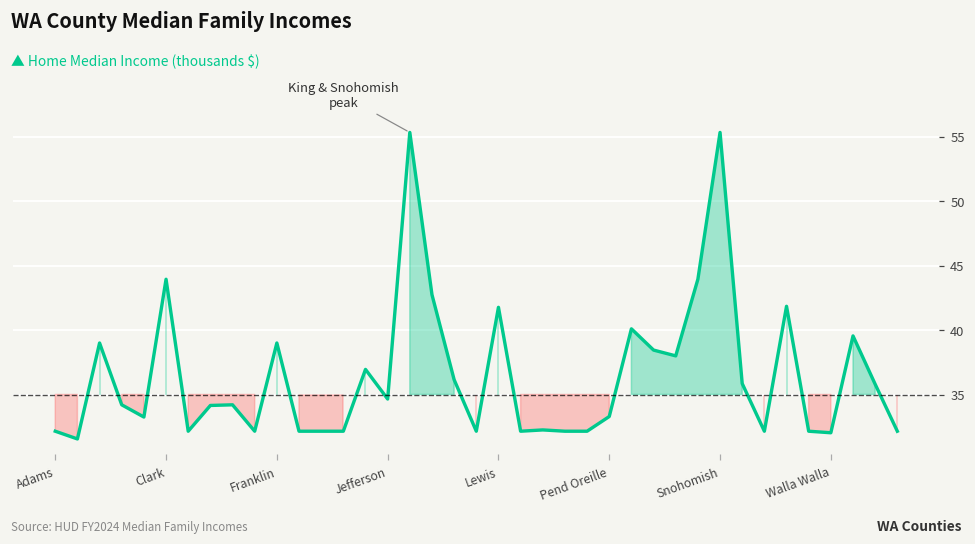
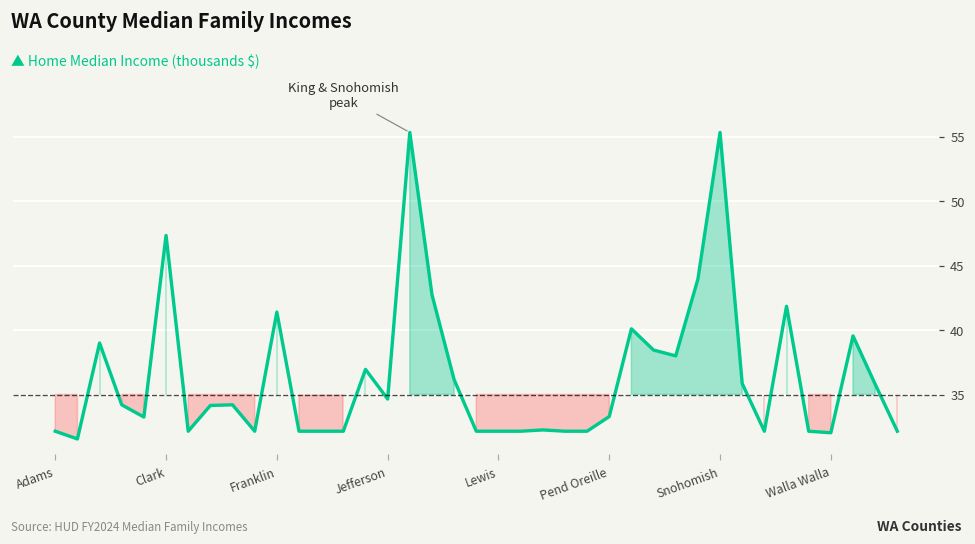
  {
    "Adams": 32.2,
-   "Clark": 44.0,
-   "Franklin": 39.0,
+   "Clark": 47.4,
+   "Franklin": 41.4,
    "Jefferson": 34.7,
-   "Lewis": 41.8,
+   "Lewis": 32.2,
    "Pend Oreille": 33.3,
    "Snohomish": 55.4,
    "Walla Walla": 32.0
  }
